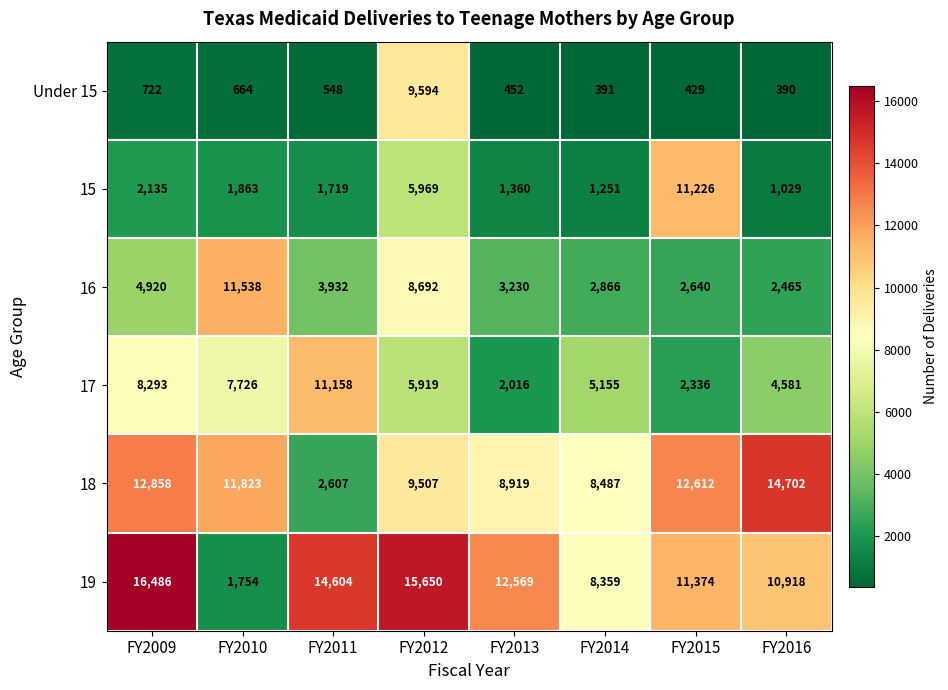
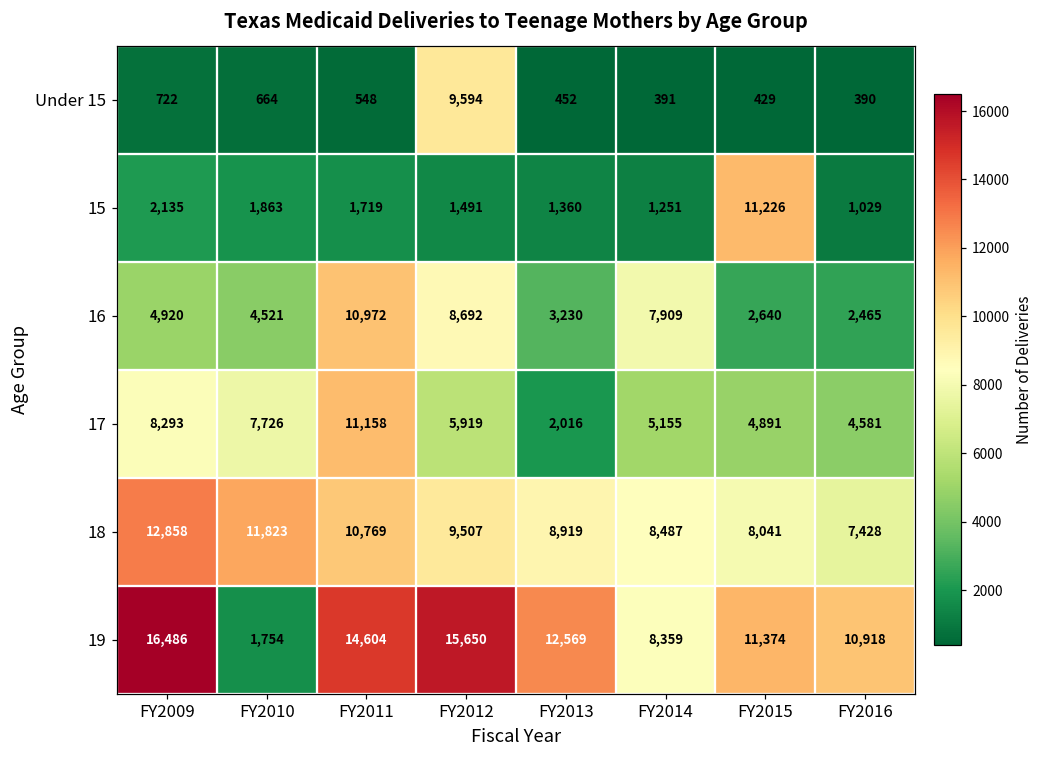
  {
    "Under 15": {
      "FY2009": "722",
      "FY2010": "664",
      "FY2011": "548",
      "FY2012": "9,594",
      "FY2013": "452",
      "FY2014": "391",
      "FY2015": "429",
      "FY2016": "390"
    },
    "15": {
      "FY2009": "2,135",
      "FY2010": "1,863",
      "FY2011": "1,719",
-     "FY2012": "5,969",
+     "FY2012": "1,491",
      "FY2013": "1,360",
      "FY2014": "1,251",
      "FY2015": "11,226",
      "FY2016": "1,029"
    },
    "16": {
      "FY2009": "4,920",
-     "FY2010": "11,538",
-     "FY2011": "3,932",
+     "FY2010": "4,521",
+     "FY2011": "10,972",
      "FY2012": "8,692",
      "FY2013": "3,230",
-     "FY2014": "2,866",
+     "FY2014": "7,909",
      "FY2015": "2,640",
      "FY2016": "2,465"
    },
    "17": {
      "FY2009": "8,293",
      "FY2010": "7,726",
      "FY2011": "11,158",
      "FY2012": "5,919",
      "FY2013": "2,016",
      "FY2014": "5,155",
-     "FY2015": "2,336",
+     "FY2015": "4,891",
      "FY2016": "4,581"
    },
    "18": {
      "FY2009": "12,858",
      "FY2010": "11,823",
-     "FY2011": "2,607",
+     "FY2011": "10,769",
      "FY2012": "9,507",
      "FY2013": "8,919",
      "FY2014": "8,487",
-     "FY2015": "12,612",
-     "FY2016": "14,702"
+     "FY2015": "8,041",
+     "FY2016": "7,428"
    },
    "19": {
      "FY2009": "16,486",
      "FY2010": "1,754",
      "FY2011": "14,604",
      "FY2012": "15,650",
      "FY2013": "12,569",
      "FY2014": "8,359",
      "FY2015": "11,374",
      "FY2016": "10,918"
    }
  }
